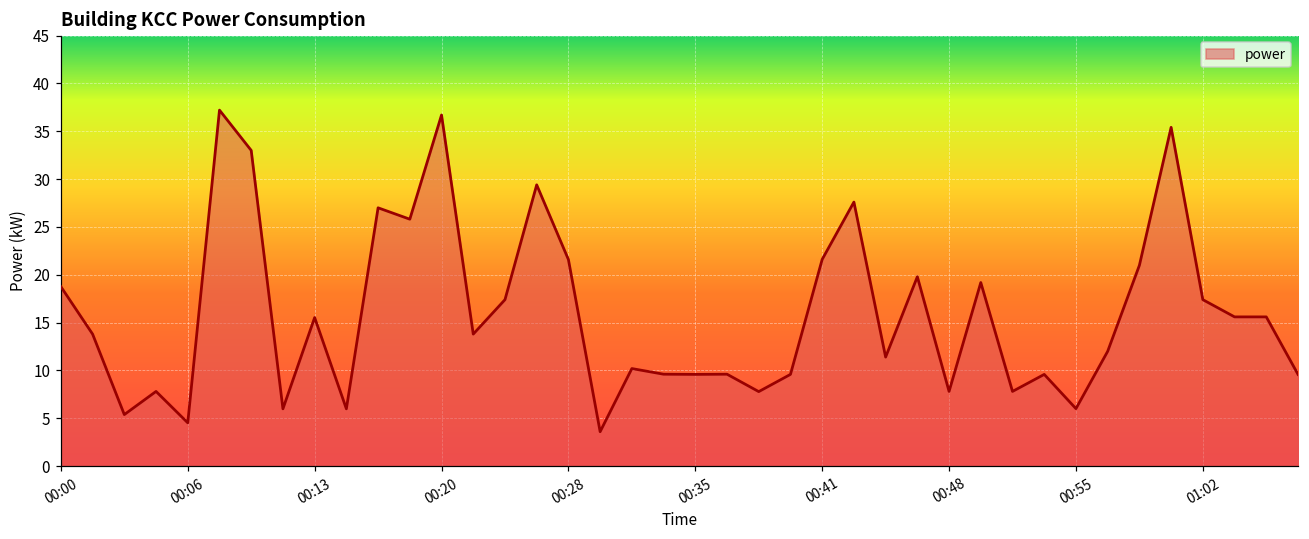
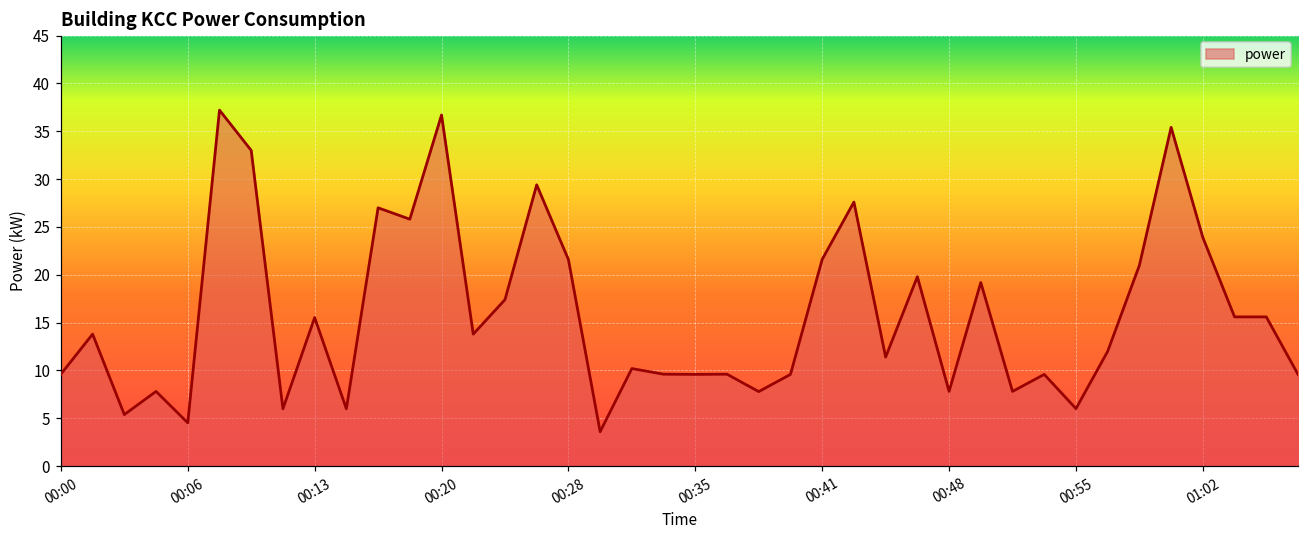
  {
-   "00:00": 19,
+   "00:00": 10,
    "00:06": 5,
    "00:13": 16,
    "00:20": 37,
    "00:28": 22,
    "00:35": 10,
    "00:41": 22,
    "00:48": 8,
    "00:55": 6,
-   "01:02": 17
+   "01:02": 24
  }
